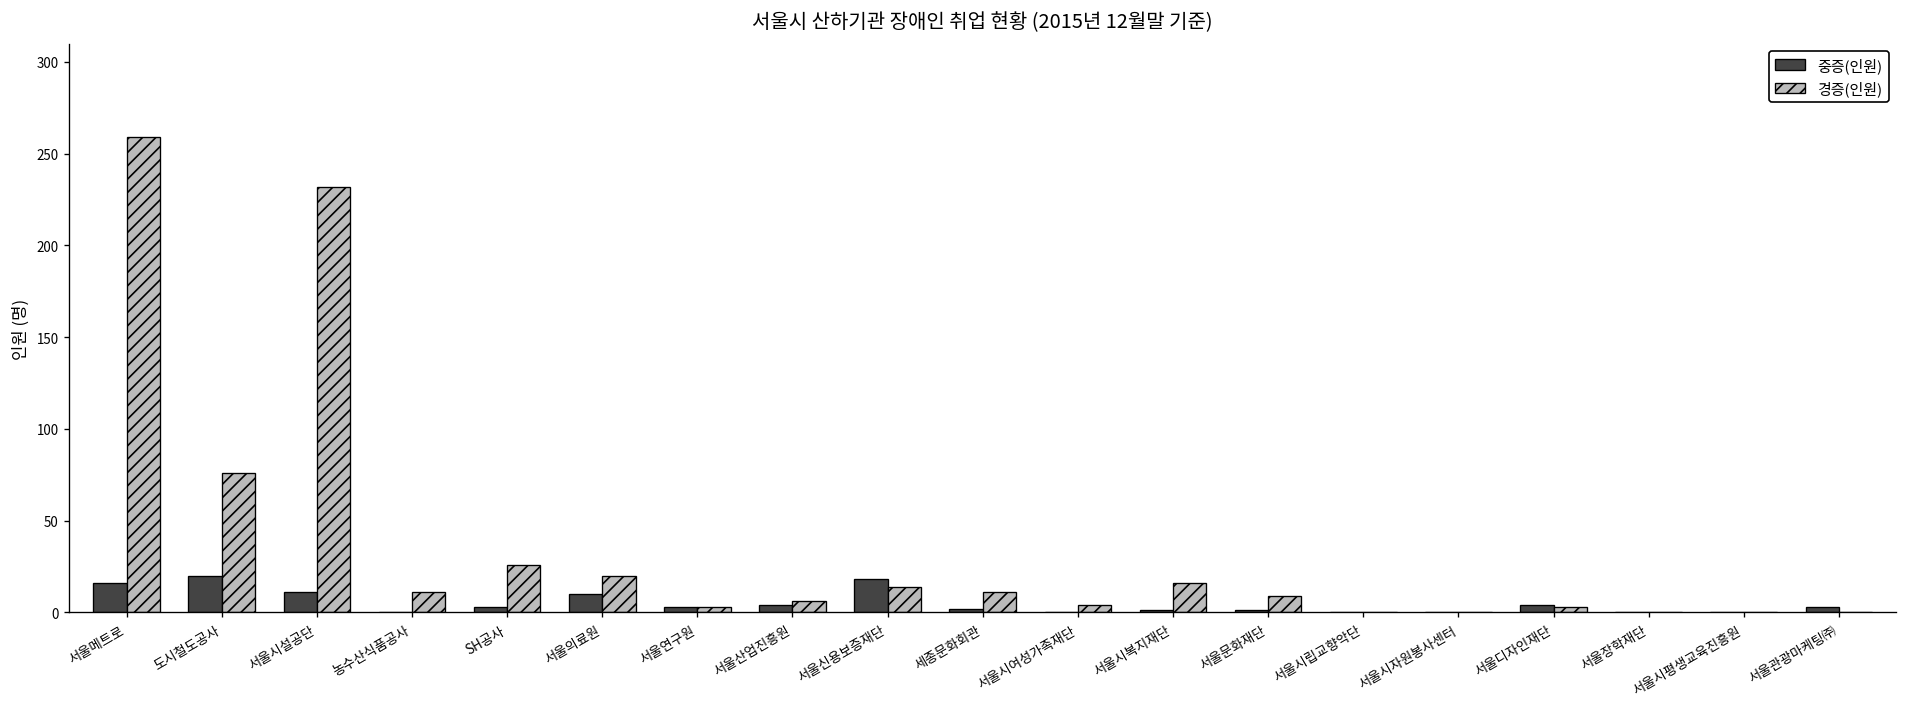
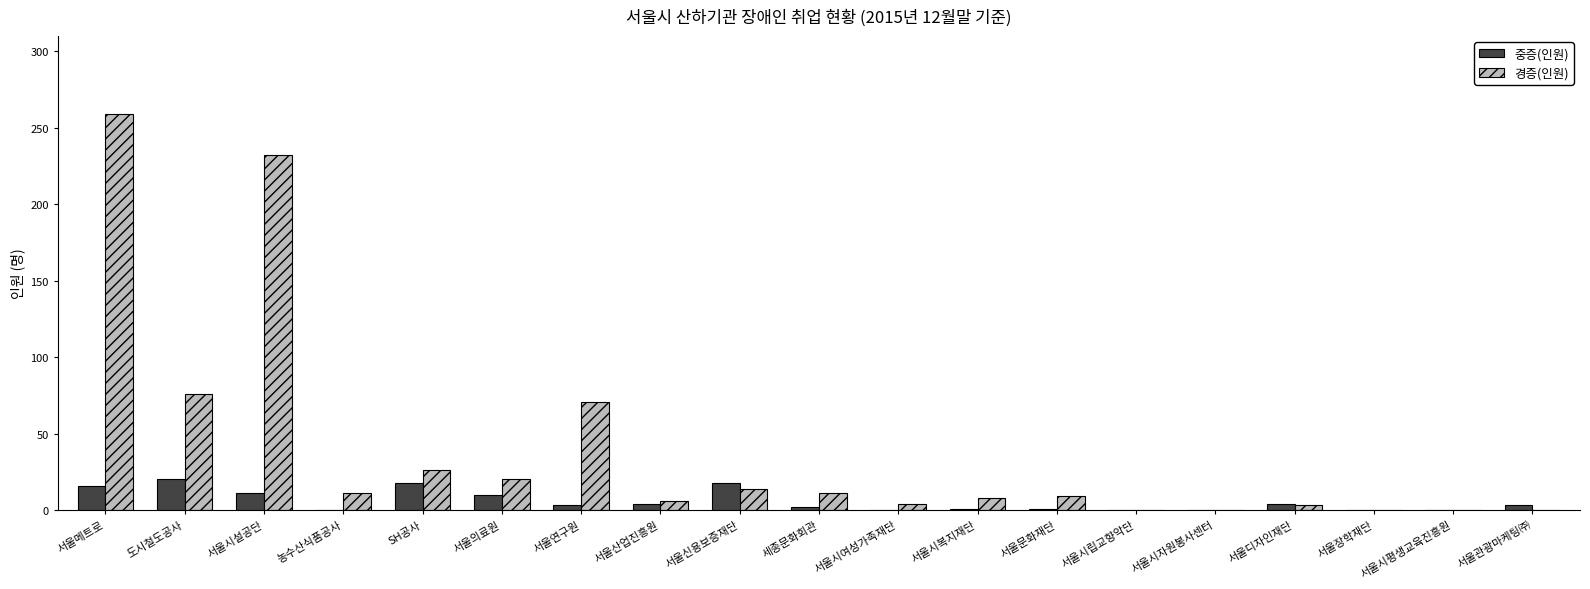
  {
    "중증(인원)": {
      "서울메트로": 16,
      "도시철도공사": 20,
      "서울시설공단": 11,
      "농수산식품공사": 0,
-     "SH공사": 3,
+     "SH공사": 18,
      "서울의료원": 10,
      "서울연구원": 3,
      "서울산업진흥원": 4,
      "서울신용보증재단": 18,
      "세종문화회관": 2,
      "서울시여성가족재단": 0,
      "서울시립교향악단": 0,
      "서울시자원봉사센터": 0,
      "서울디자인재단": 4,
      "서울장학재단": 0,
      "서울시평생교육진흥원": 0,
      "서울관광마케팅㈜": 3
    },
    "경증(인원)": {
      "서울메트로": 259,
      "도시철도공사": 76,
      "서울시설공단": 232,
      "농수산식품공사": 11,
      "SH공사": 26,
      "서울의료원": 20,
-     "서울연구원": 3,
+     "서울연구원": 71,
      "서울산업진흥원": 6,
      "서울신용보증재단": 14,
      "세종문화회관": 11,
      "서울시여성가족재단": 4,
-     "서울시복지재단": 16,
+     "서울시복지재단": 8,
      "서울문화재단": 9,
      "서울시립교향악단": 0,
      "서울시자원봉사센터": 0,
      "서울디자인재단": 3,
      "서울장학재단": 0,
      "서울시평생교육진흥원": 0,
      "서울관광마케팅㈜": 0
    }
  }
